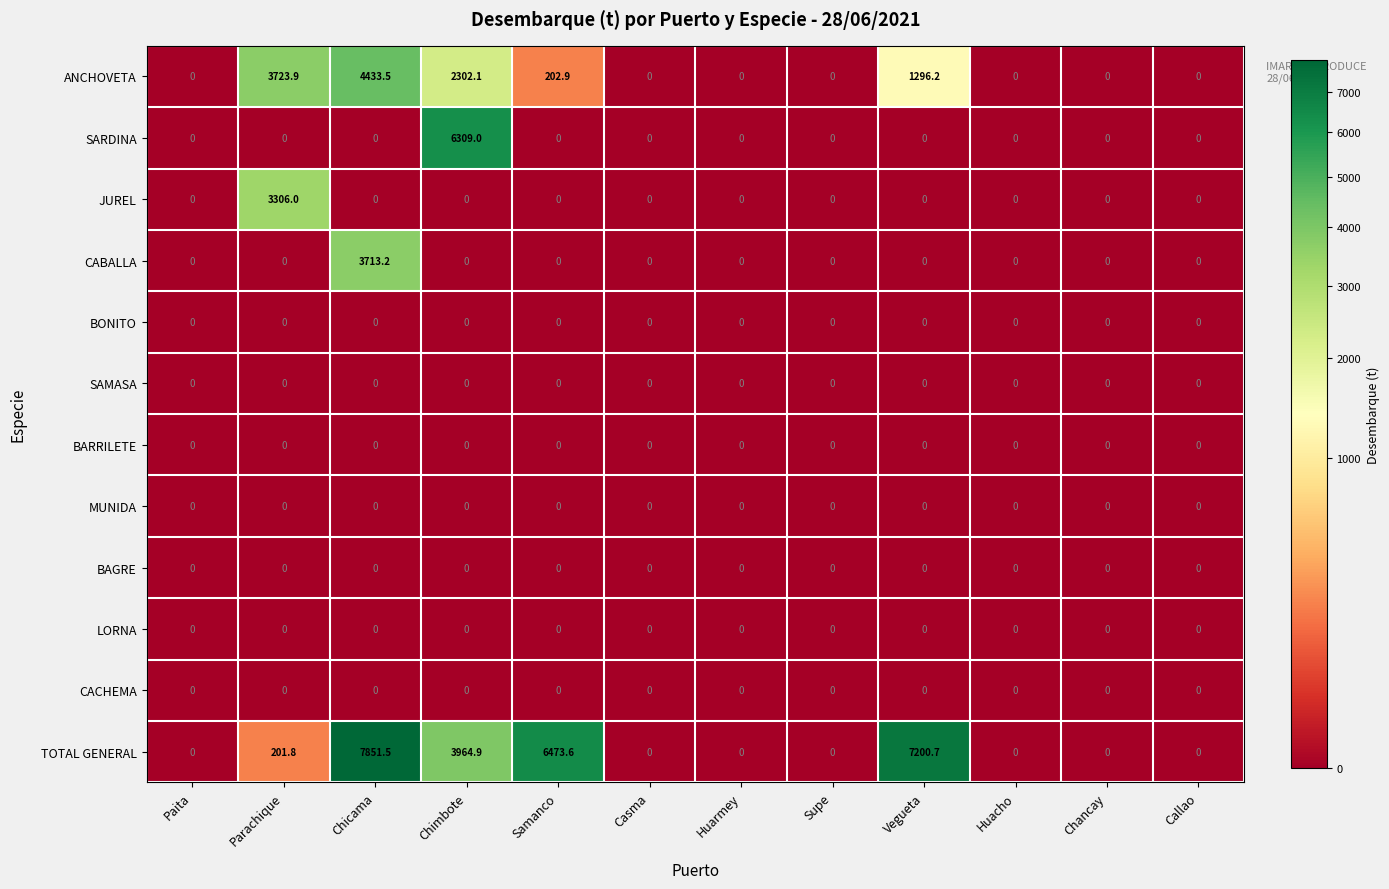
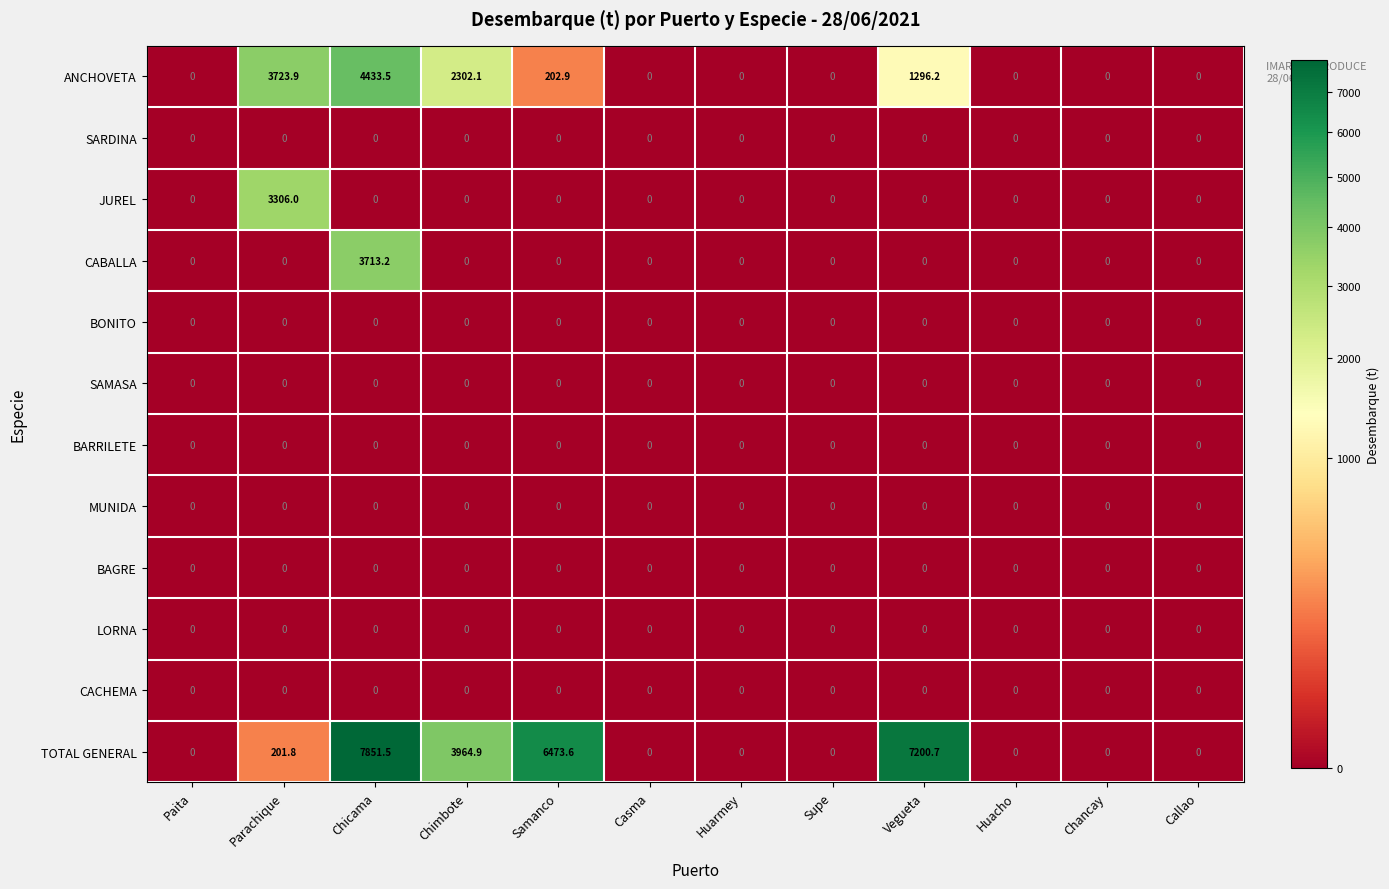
  {
    "ANCHOVETA": {
      "Paita": 0,
      "Parachique": 3723.9,
      "Chicama": 4433.5,
      "Chimbote": 2302.1,
      "Samanco": 202.9,
      "Casma": 0,
      "Huarmey": 0,
      "Supe": 0,
      "Vegueta": 1296.2,
      "Huacho": 0,
      "Chancay": 0,
      "Callao": 0
    },
    "SARDINA": {
      "Paita": 0,
      "Parachique": 0,
      "Chicama": 0,
-     "Chimbote": 6309.0,
+     "Chimbote": 0,
      "Samanco": 0,
      "Casma": 0,
      "Huarmey": 0,
      "Supe": 0,
      "Vegueta": 0,
      "Huacho": 0,
      "Chancay": 0,
      "Callao": 0
    },
    "JUREL": {
      "Paita": 0,
      "Parachique": 3306.0,
      "Chicama": 0,
      "Chimbote": 0,
      "Samanco": 0,
      "Casma": 0,
      "Huarmey": 0,
      "Supe": 0,
      "Vegueta": 0,
      "Huacho": 0,
      "Chancay": 0,
      "Callao": 0
    },
    "CABALLA": {
      "Paita": 0,
      "Parachique": 0,
      "Chicama": 3713.2,
      "Chimbote": 0,
      "Samanco": 0,
      "Casma": 0,
      "Huarmey": 0,
      "Supe": 0,
      "Vegueta": 0,
      "Huacho": 0,
      "Chancay": 0,
      "Callao": 0
    },
    "BONITO": {
      "Paita": 0,
      "Parachique": 0,
      "Chicama": 0,
      "Chimbote": 0,
      "Samanco": 0,
      "Casma": 0,
      "Huarmey": 0,
      "Supe": 0,
      "Vegueta": 0,
      "Huacho": 0,
      "Chancay": 0,
      "Callao": 0
    },
    "SAMASA": {
      "Paita": 0,
      "Parachique": 0,
      "Chicama": 0,
      "Chimbote": 0,
      "Samanco": 0,
      "Casma": 0,
      "Huarmey": 0,
      "Supe": 0,
      "Vegueta": 0,
      "Huacho": 0,
      "Chancay": 0,
      "Callao": 0
    },
    "BARRILETE": {
      "Paita": 0,
      "Parachique": 0,
      "Chicama": 0,
      "Chimbote": 0,
      "Samanco": 0,
      "Casma": 0,
      "Huarmey": 0,
      "Supe": 0,
      "Vegueta": 0,
      "Huacho": 0,
      "Chancay": 0,
      "Callao": 0
    },
    "MUNIDA": {
      "Paita": 0,
      "Parachique": 0,
      "Chicama": 0,
      "Chimbote": 0,
      "Samanco": 0,
      "Casma": 0,
      "Huarmey": 0,
      "Supe": 0,
      "Vegueta": 0,
      "Huacho": 0,
      "Chancay": 0,
      "Callao": 0
    },
    "BAGRE": {
      "Paita": 0,
      "Parachique": 0,
      "Chicama": 0,
      "Chimbote": 0,
      "Samanco": 0,
      "Casma": 0,
      "Huarmey": 0,
      "Supe": 0,
      "Vegueta": 0,
      "Huacho": 0,
      "Chancay": 0,
      "Callao": 0
    },
    "LORNA": {
      "Paita": 0,
      "Parachique": 0,
      "Chicama": 0,
      "Chimbote": 0,
      "Samanco": 0,
      "Casma": 0,
      "Huarmey": 0,
      "Supe": 0,
      "Vegueta": 0,
      "Huacho": 0,
      "Chancay": 0,
      "Callao": 0
    },
    "CACHEMA": {
      "Paita": 0,
      "Parachique": 0,
      "Chicama": 0,
      "Chimbote": 0,
      "Samanco": 0,
      "Casma": 0,
      "Huarmey": 0,
      "Supe": 0,
      "Vegueta": 0,
      "Huacho": 0,
      "Chancay": 0,
      "Callao": 0
    },
    "TOTAL GENERAL": {
      "Paita": 0,
      "Parachique": 201.8,
      "Chicama": 7851.5,
      "Chimbote": 3964.9,
      "Samanco": 6473.6,
      "Casma": 0,
      "Huarmey": 0,
      "Supe": 0,
      "Vegueta": 7200.7,
      "Huacho": 0,
      "Chancay": 0,
      "Callao": 0
    }
  }
